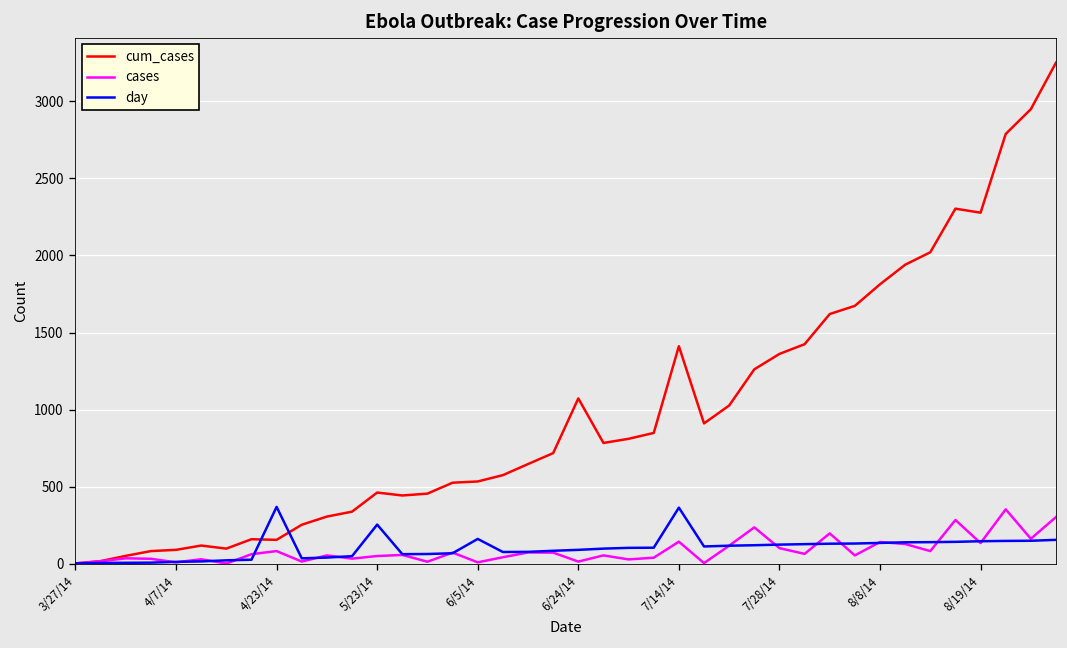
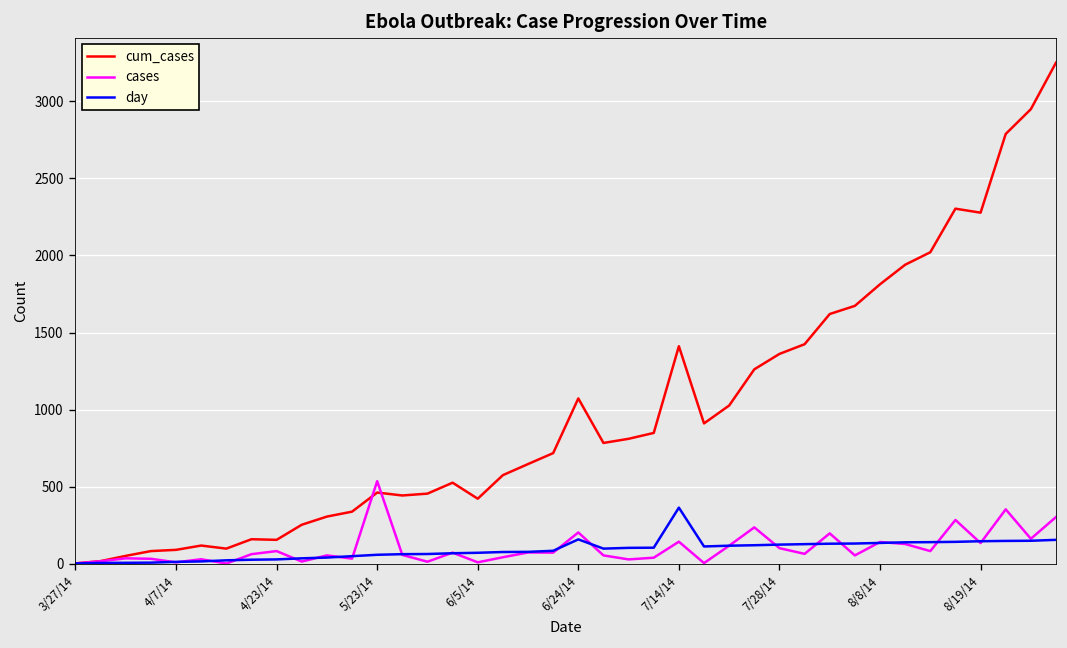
  {
    "cum_cases": {
      "4/7/14": 90,
      "4/23/14": 150,
      "5/23/14": 460,
-     "6/5/14": 530,
+     "6/5/14": 420,
      "6/24/14": 1070,
      "7/14/14": 1410,
      "7/28/14": 1360,
      "8/8/14": 1810,
      "8/19/14": 2280
    },
    "cases": {
      "4/23/14": 80,
-     "5/23/14": 50,
+     "5/23/14": 540,
      "6/5/14": 10,
-     "6/24/14": 10,
+     "6/24/14": 200,
      "7/14/14": 140,
      "7/28/14": 100
    },
    "day": {
-     "4/23/14": 370,
-     "5/23/14": 250,
-     "6/5/14": 160,
-     "6/24/14": 90,
+     "4/23/14": 30,
+     "5/23/14": 60,
+     "6/5/14": 70,
+     "6/24/14": 160,
      "7/14/14": 360,
      "7/28/14": 120
    }
  }
